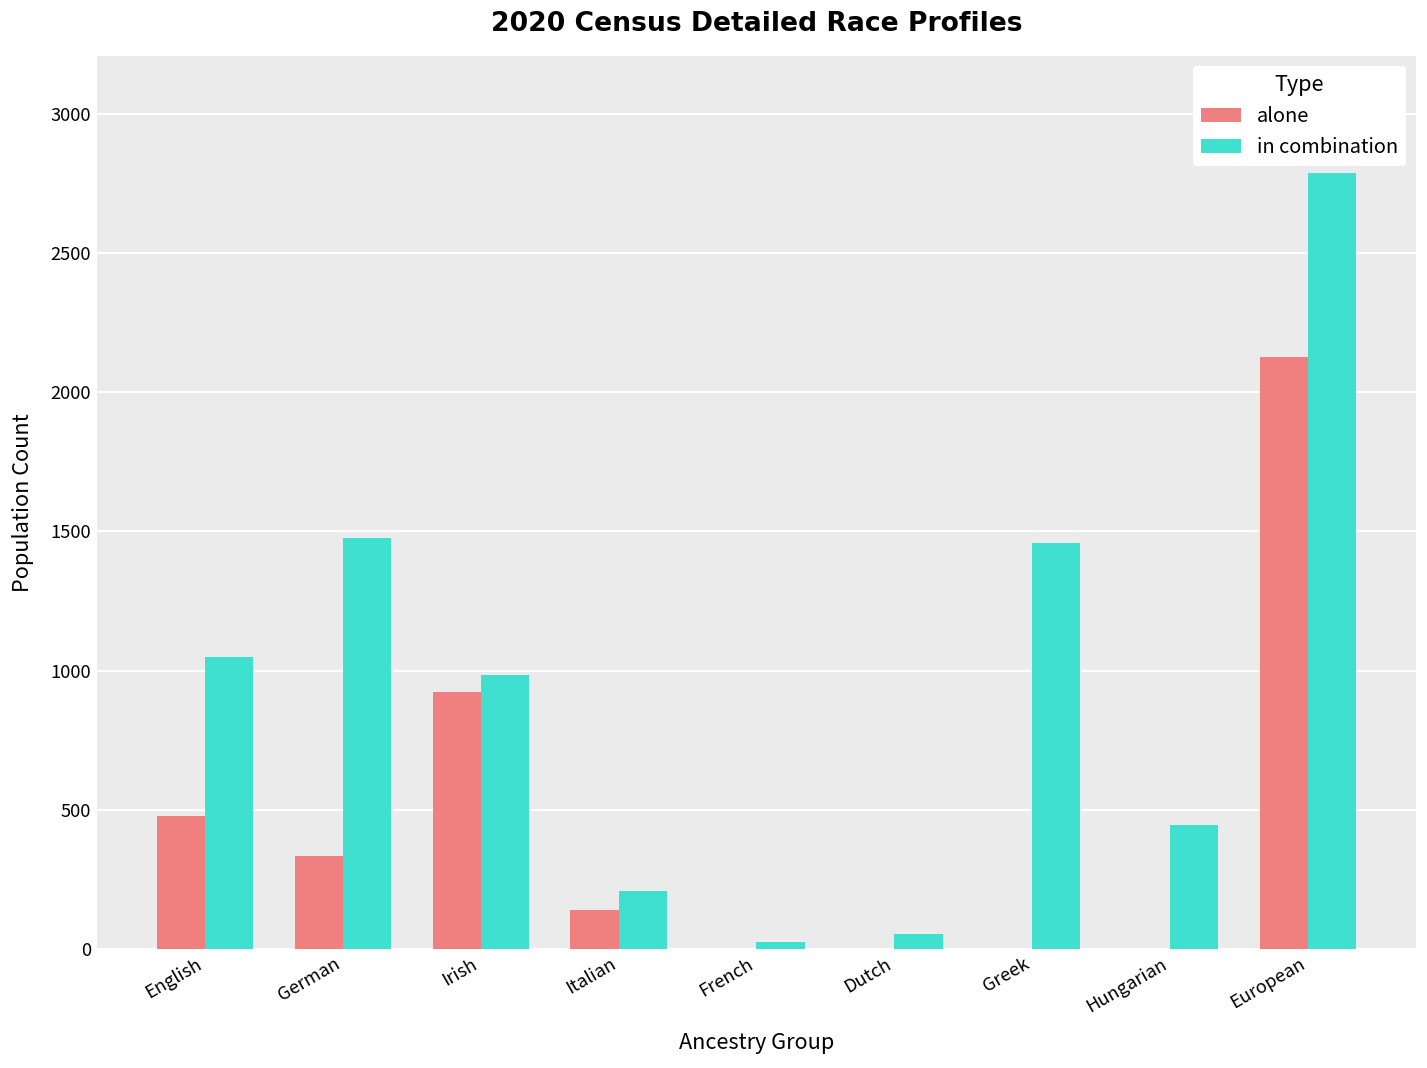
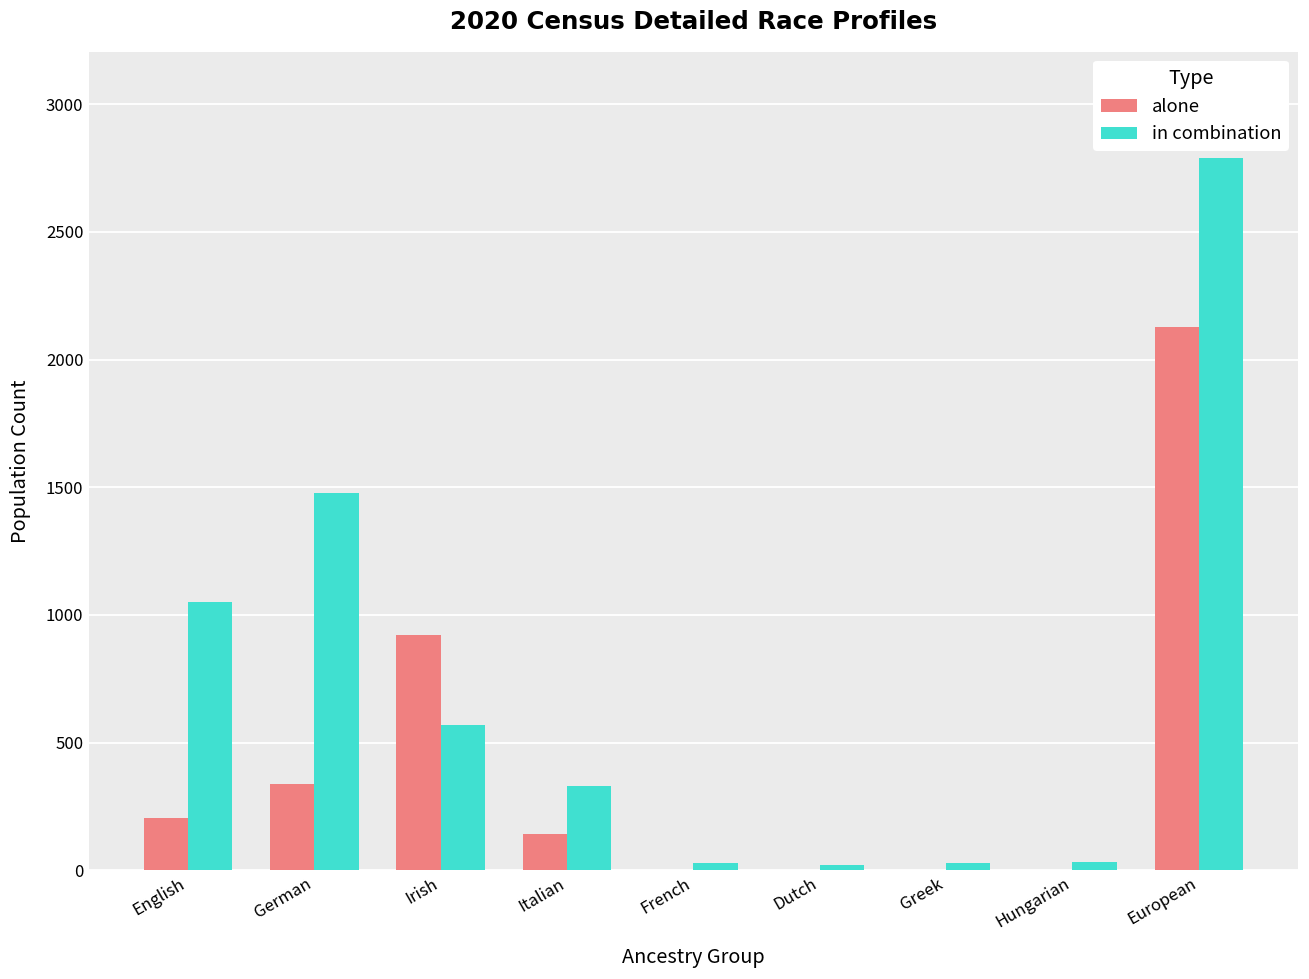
  {
    "alone": {
-     "English": 480,
+     "English": 210,
      "German": 340,
      "Irish": 920,
      "Italian": 140,
      "French": 0,
      "Dutch": 0,
      "Greek": 0,
      "Hungarian": 0,
      "European": 2130
    },
    "in combination": {
      "English": 1050,
      "German": 1480,
-     "Irish": 980,
-     "Italian": 210,
+     "Irish": 570,
+     "Italian": 330,
      "French": 30,
-     "Dutch": 60,
-     "Greek": 1460,
-     "Hungarian": 450,
+     "Dutch": 20,
+     "Greek": 30,
+     "Hungarian": 30,
      "European": 2790
    }
  }
